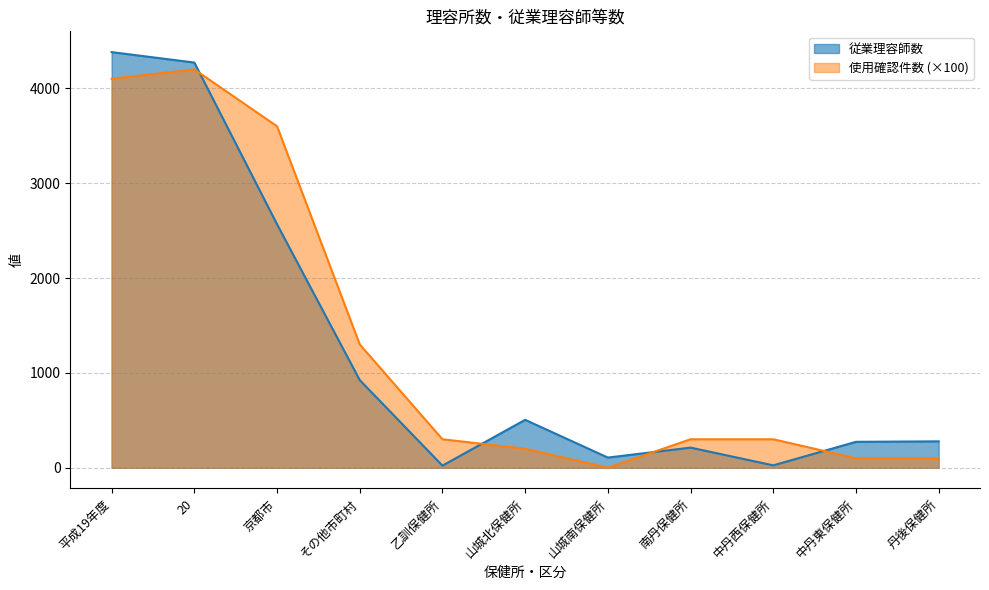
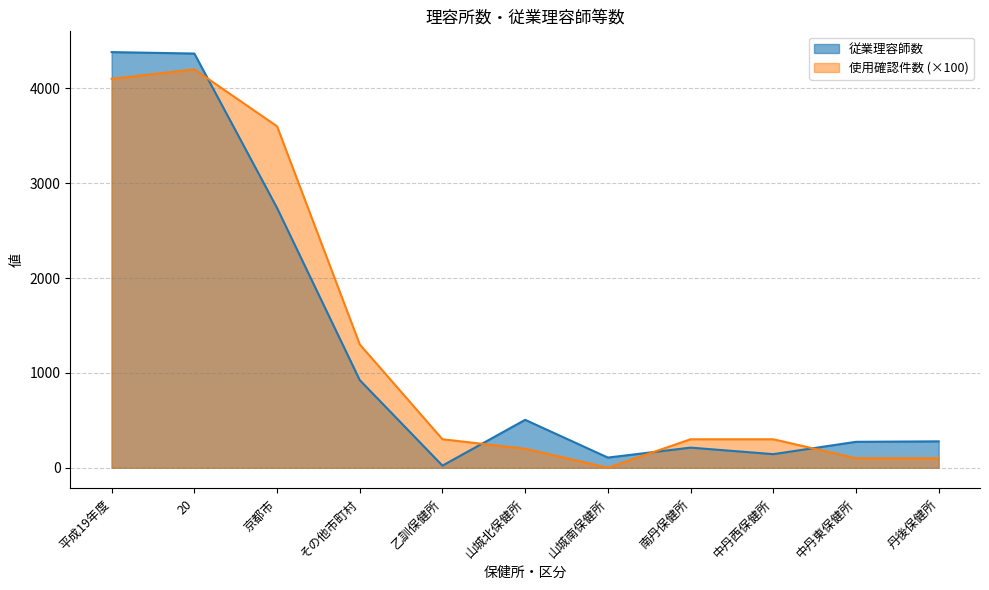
  {
    "従業理容師数": {
      "平成19年度": 4400,
-     "20": 4300,
-     "京都市": 2600,
+     "20": 4400,
+     "京都市": 2700,
      "その他市町村": 900,
      "乙訓保健所": 0,
      "山城北保健所": 500,
      "山城南保健所": 100,
      "南丹保健所": 200,
-     "中丹西保健所": 0,
+     "中丹西保健所": 100,
      "中丹東保健所": 300,
      "丹後保健所": 300
    },
    "使用確認件数 (×100)": {
      "平成19年度": 4100,
      "20": 4200,
      "京都市": 3600,
      "その他市町村": 1300,
      "乙訓保健所": 300,
      "山城北保健所": 200,
      "山城南保健所": 0,
      "南丹保健所": 300,
      "中丹西保健所": 300,
      "中丹東保健所": 100,
      "丹後保健所": 100
    }
  }
